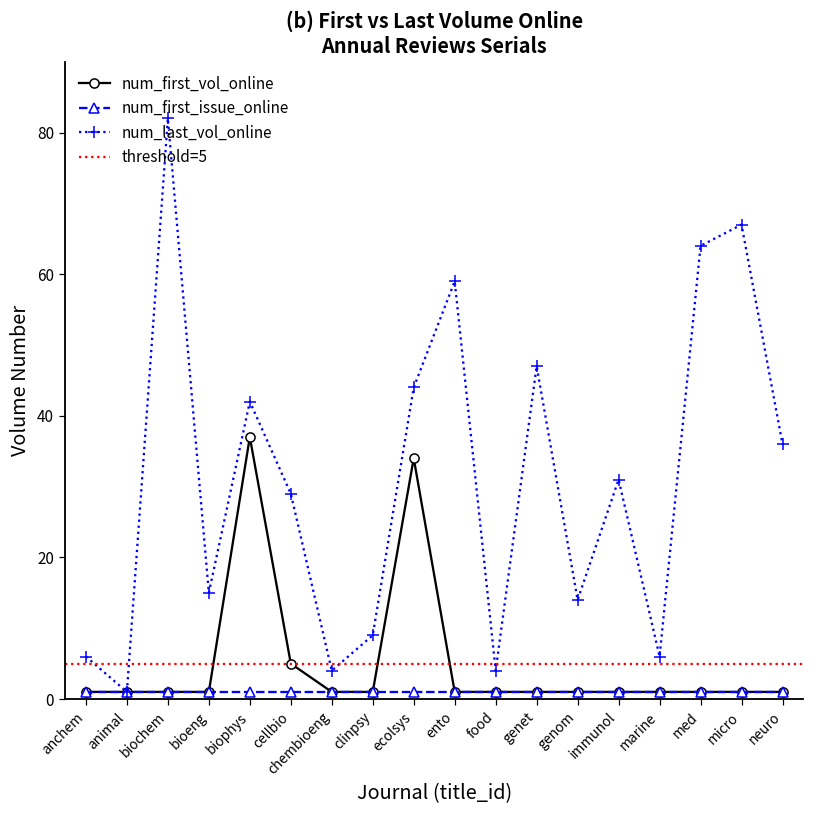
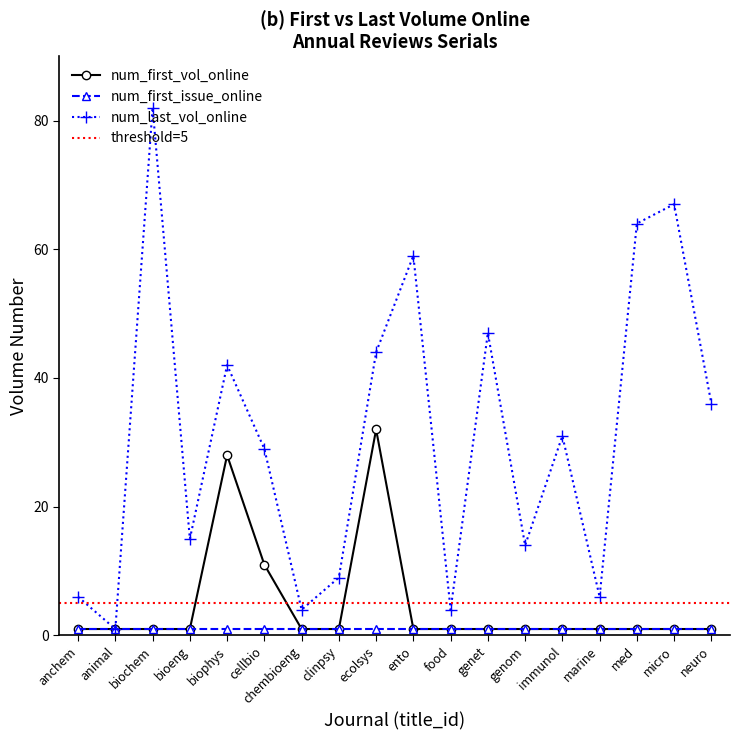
  {
    "num_first_vol_online": {
-     "biophys": 37,
-     "cellbio": 5,
-     "ecolsys": 34
+     "biophys": 28,
+     "cellbio": 11,
+     "ecolsys": 32
    }
  }
